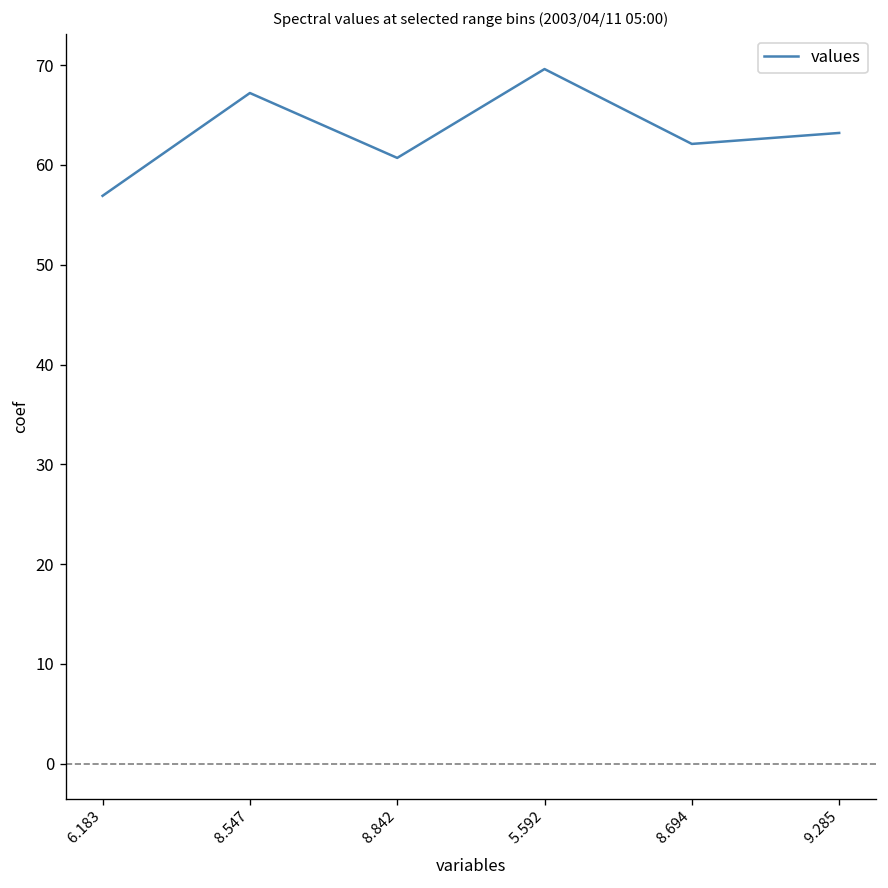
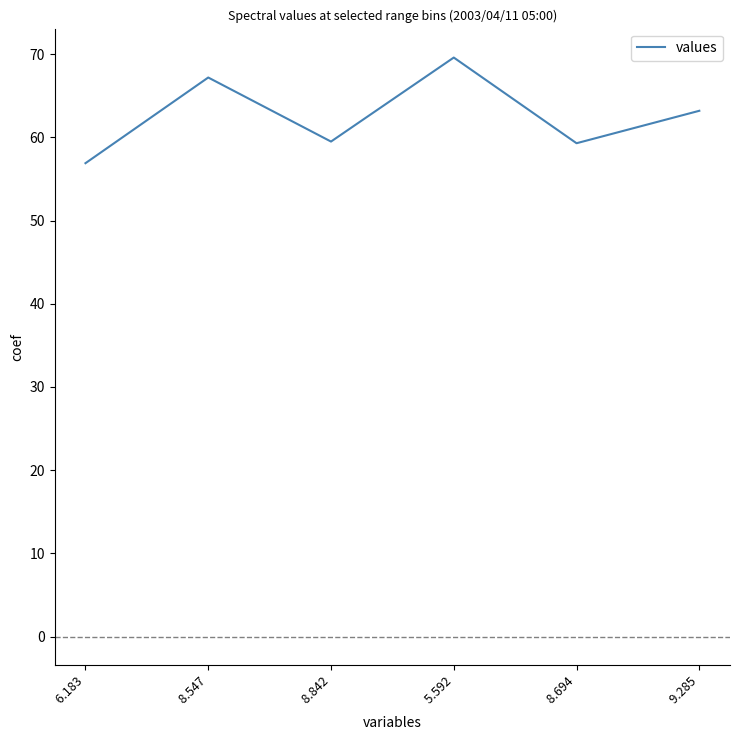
  {
    "6.183": 57,
    "8.547": 67,
-   "8.842": 61,
+   "8.842": 60,
    "5.592": 70,
-   "8.694": 62,
+   "8.694": 59,
    "9.285": 63
  }
